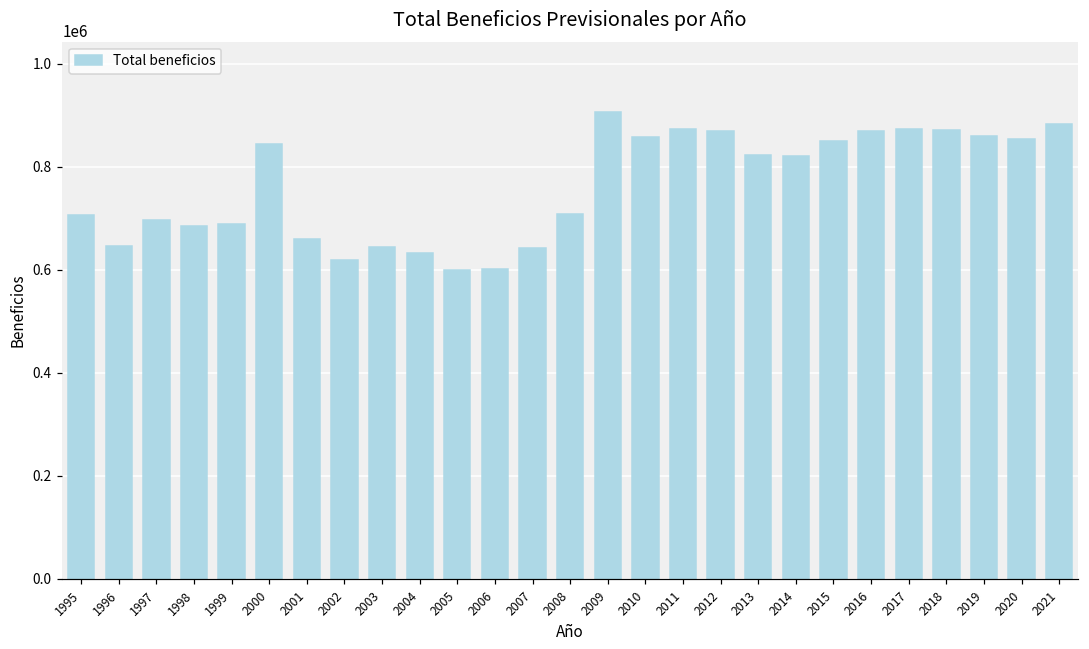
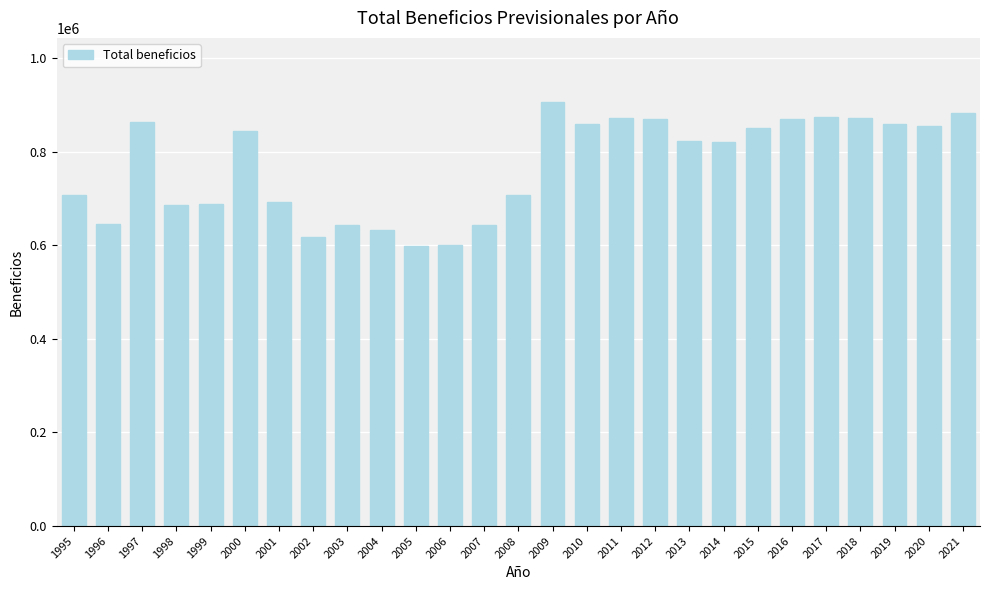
  {
    "1995": 710000,
    "1996": 650000,
-   "1997": 700000,
+   "1997": 860000,
    "1998": 690000,
    "1999": 690000,
    "2000": 850000,
-   "2001": 660000,
+   "2001": 690000,
    "2002": 620000,
    "2003": 640000,
    "2004": 630000,
    "2005": 600000,
    "2006": 600000,
    "2007": 640000,
    "2008": 710000,
    "2009": 910000,
    "2010": 860000,
    "2011": 870000,
    "2012": 870000,
    "2013": 820000,
    "2014": 820000,
    "2015": 850000,
    "2016": 870000,
    "2017": 870000,
    "2018": 870000,
    "2019": 860000,
    "2020": 850000,
    "2021": 880000
  }
